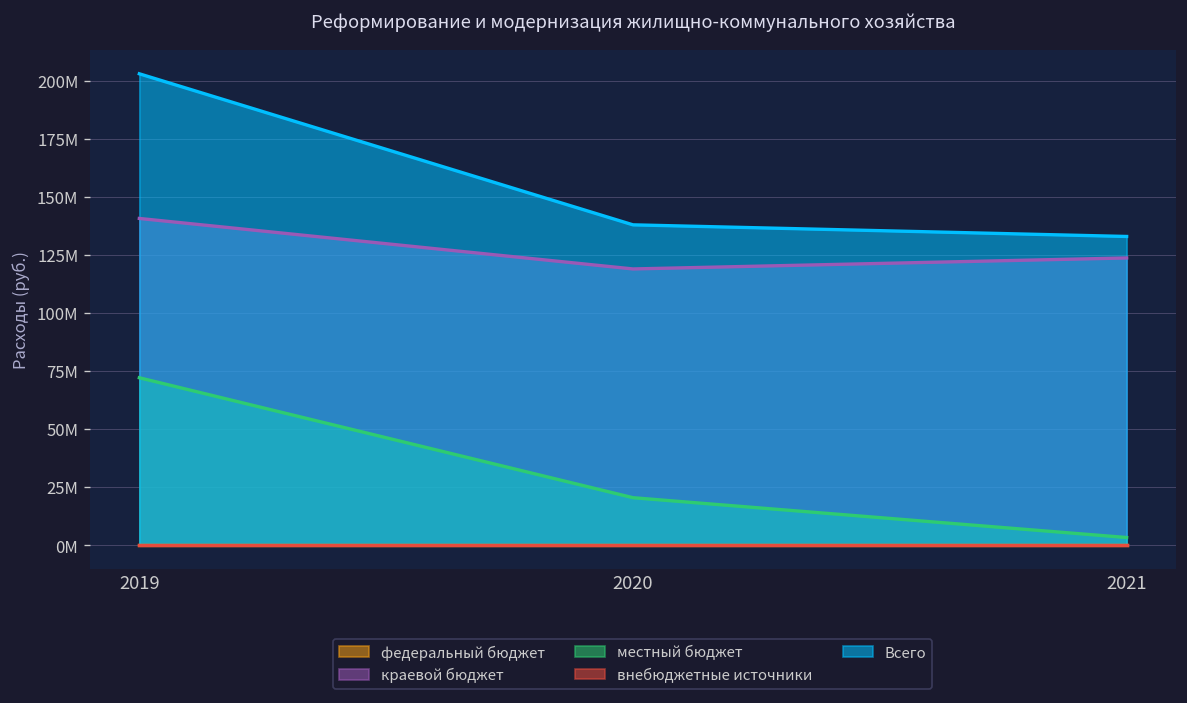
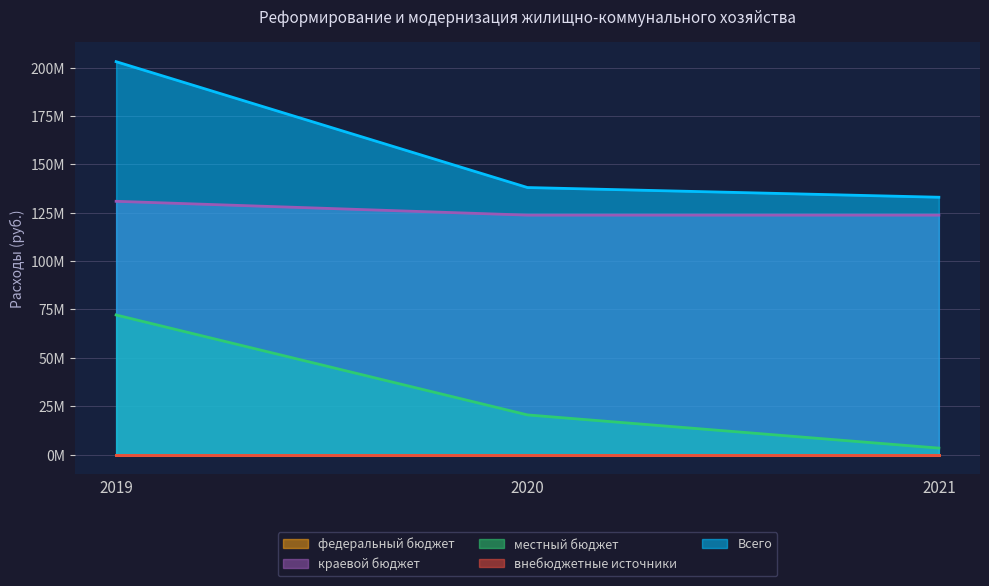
  {
    "внебюджетные источники": {
      "2019": 0,
      "2020": 0,
      "2021": 0
    },
    "краевой бюджет": {
-     "2019": 141000000,
-     "2020": 119000000,
+     "2019": 131000000,
+     "2020": 124000000,
      "2021": 124000000
    },
    "местный бюджет": {
      "2019": 72000000,
      "2020": 21000000,
      "2021": 3000000
    },
    "Всего": {
      "2019": 203000000,
      "2020": 138000000,
      "2021": 133000000
    }
  }
